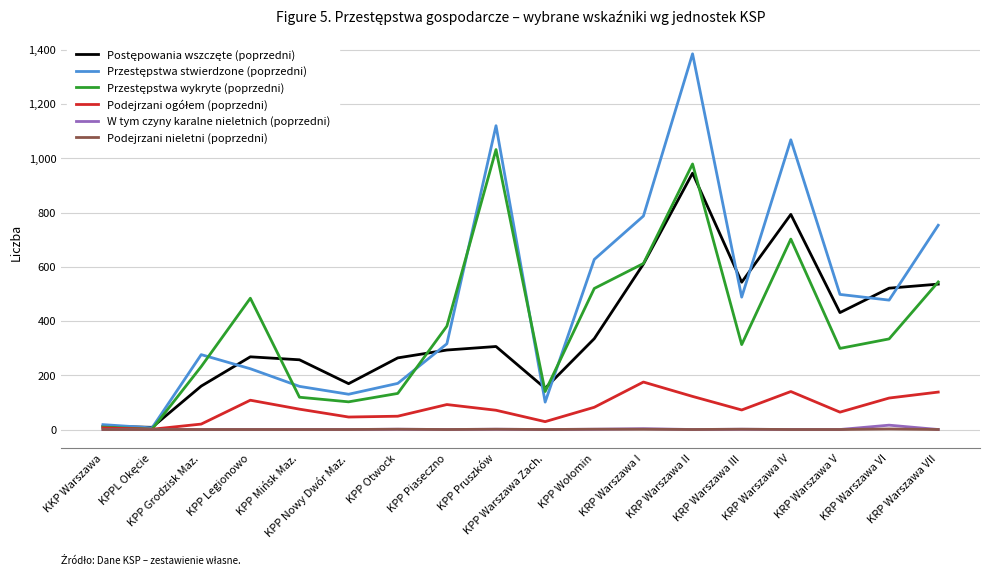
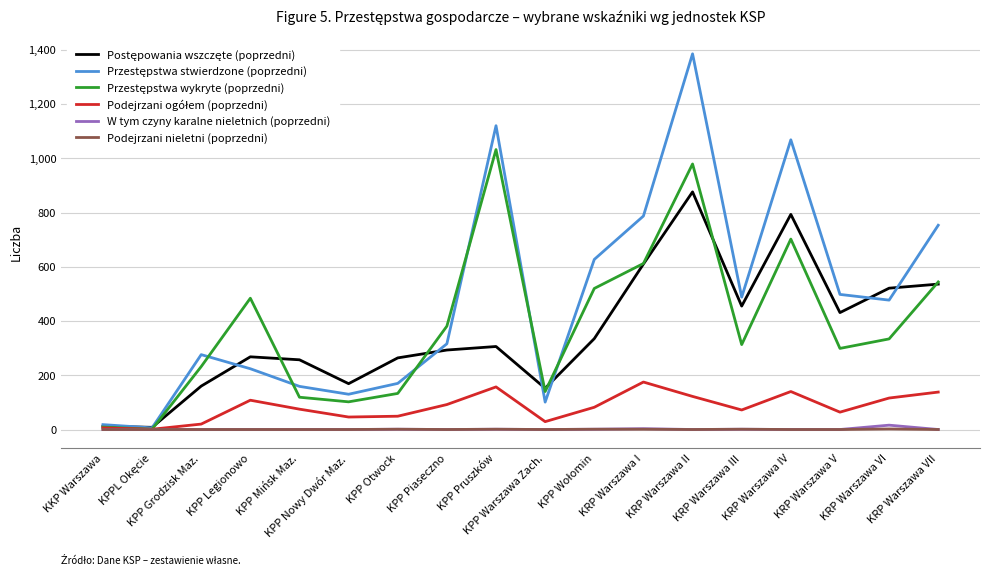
  {
    "Postępowania wszczęte (poprzedni)": {
      "KPP Grodzisk Maz.": "160",
      "KPP Legionowo": "270",
      "KPP Mińsk Maz.": "260",
      "KPP Nowy Dwór Maz.": "170",
      "KPP Otwock": "260",
      "KPP Piaseczno": "290",
      "KPP Pruszków": "310",
      "KPP Warszawa Zach.": "150",
      "KPP Wołomin": "340",
-     "KRP Warszawa II": "950",
-     "KRP Warszawa III": "540",
+     "KRP Warszawa II": "880",
+     "KRP Warszawa III": "460",
      "KRP Warszawa IV": "790",
      "KRP Warszawa V": "430",
      "KRP Warszawa VI": "520"
    },
    "Przestępstwa stwierdzone (poprzedni)": {
      "KPP Grodzisk Maz.": "280",
      "KPP Legionowo": "220",
      "KPP Mińsk Maz.": "160",
      "KPP Nowy Dwór Maz.": "130",
      "KPP Otwock": "170",
      "KPP Piaseczno": "320",
      "KPP Pruszków": "1,120",
      "KPP Warszawa Zach.": "100",
      "KPP Wołomin": "630",
      "KRP Warszawa I": "790",
      "KRP Warszawa II": "1,390",
      "KRP Warszawa III": "490",
      "KRP Warszawa IV": "1,070",
      "KRP Warszawa V": "500",
      "KRP Warszawa VI": "480",
      "KRP Warszawa VII": "750"
    },
    "Przestępstwa wykryte (poprzedni)": {
      "KPP Grodzisk Maz.": "230",
      "KPP Legionowo": "480",
      "KPP Mińsk Maz.": "120",
      "KPP Nowy Dwór Maz.": "100",
      "KPP Otwock": "130",
      "KPP Piaseczno": "380",
      "KPP Pruszków": "1,030",
      "KPP Warszawa Zach.": "140",
      "KPP Wołomin": "520",
      "KRP Warszawa II": "980",
      "KRP Warszawa III": "310",
      "KRP Warszawa IV": "700",
      "KRP Warszawa V": "300",
      "KRP Warszawa VI": "330"
    },
    "Podejrzani ogółem (poprzedni)": {
      "KPP Grodzisk Maz.": "20",
      "KPP Legionowo": "110",
      "KPP Mińsk Maz.": "80",
      "KPP Nowy Dwór Maz.": "50",
      "KPP Otwock": "50",
      "KPP Piaseczno": "90",
-     "KPP Pruszków": "70",
+     "KPP Pruszków": "160",
      "KPP Warszawa Zach.": "30",
      "KPP Wołomin": "80",
      "KRP Warszawa I": "180",
      "KRP Warszawa II": "120",
      "KRP Warszawa III": "70",
      "KRP Warszawa IV": "140",
      "KRP Warszawa V": "60",
      "KRP Warszawa VI": "120",
      "KRP Warszawa VII": "140"
    },
    "W tym czyny karalne nieletnich (poprzedni)": {
      "KRP Warszawa VI": "20"
    },
    "Podejrzani nieletni (poprzedni)": {
      "KRP Warszawa VI": "0"
    }
  }
